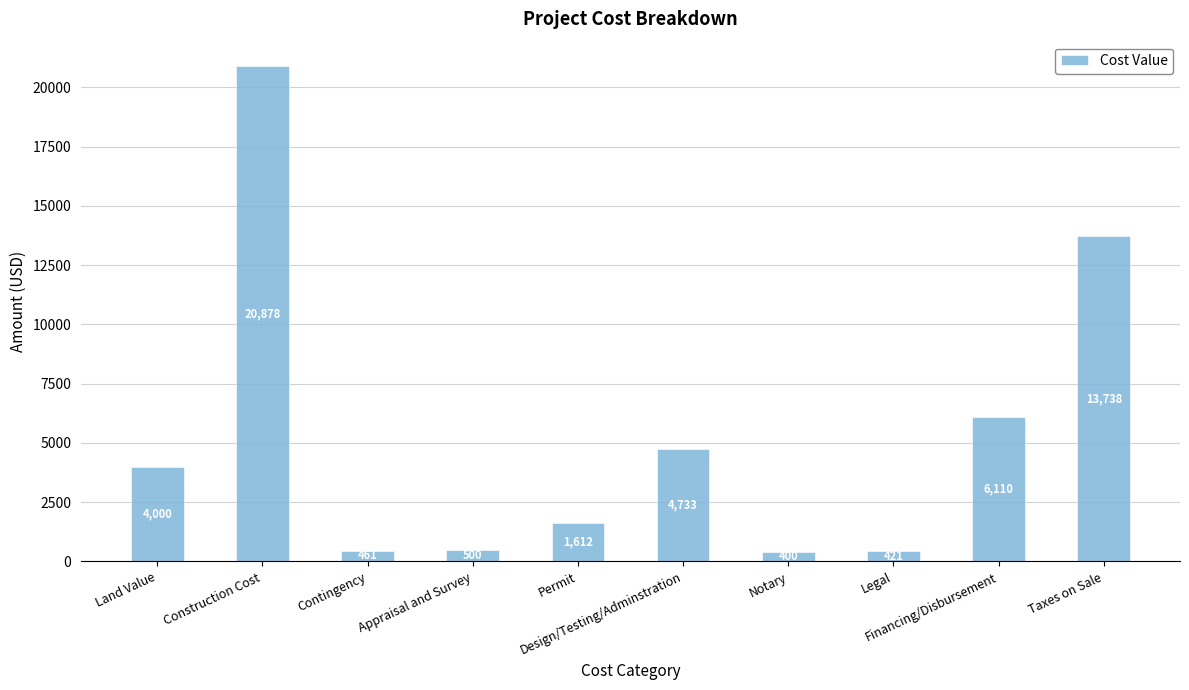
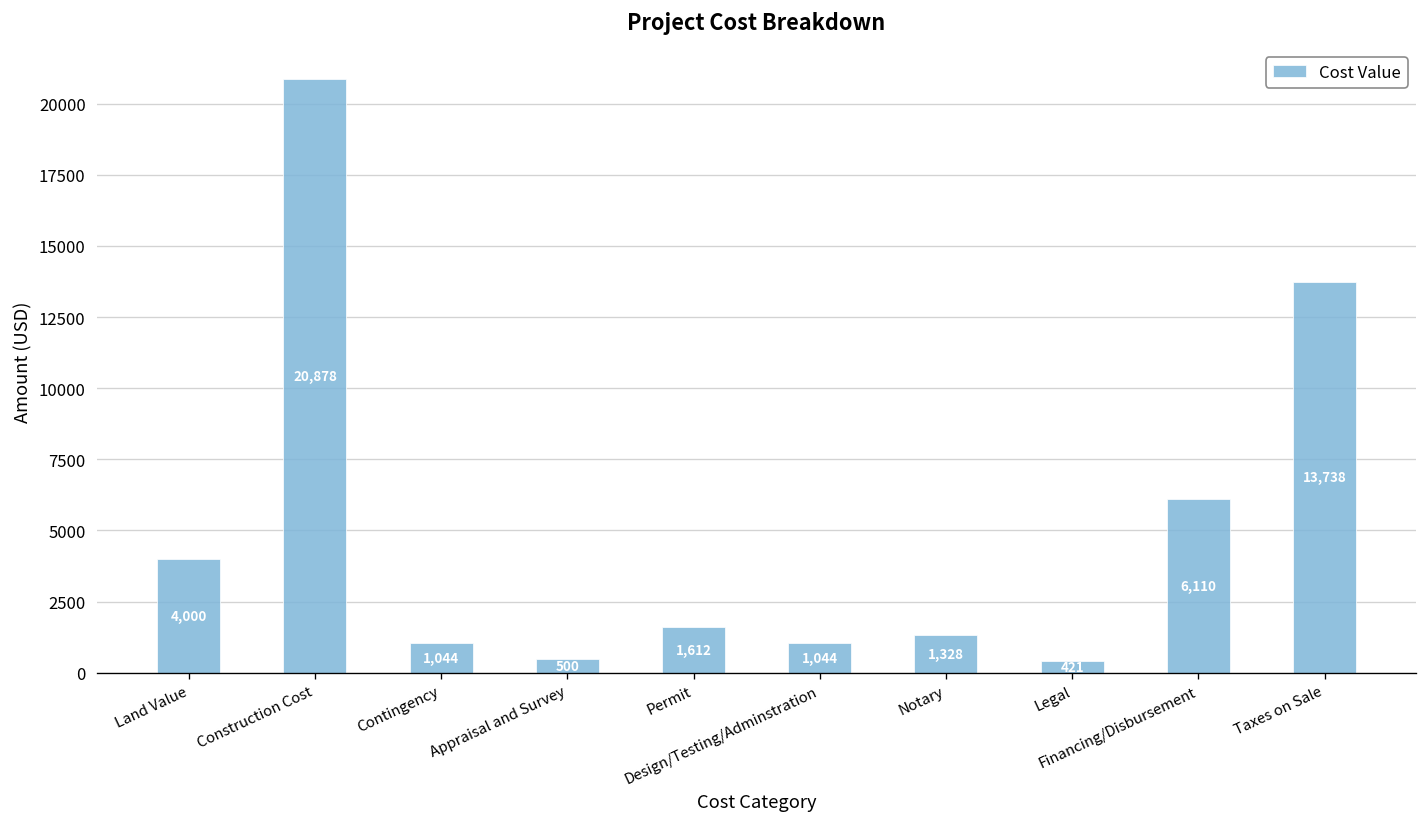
  {
    "Land Value": "4,000",
    "Construction Cost": "20,878",
-   "Contingency": "461",
+   "Contingency": "1,044",
    "Appraisal and Survey": "500",
    "Permit": "1,612",
-   "Design/Testing/Adminstration": "4,733",
-   "Notary": "400",
+   "Design/Testing/Adminstration": "1,044",
+   "Notary": "1,328",
    "Legal": "421",
    "Financing/Disbursement": "6,110",
    "Taxes on Sale": "13,738"
  }
